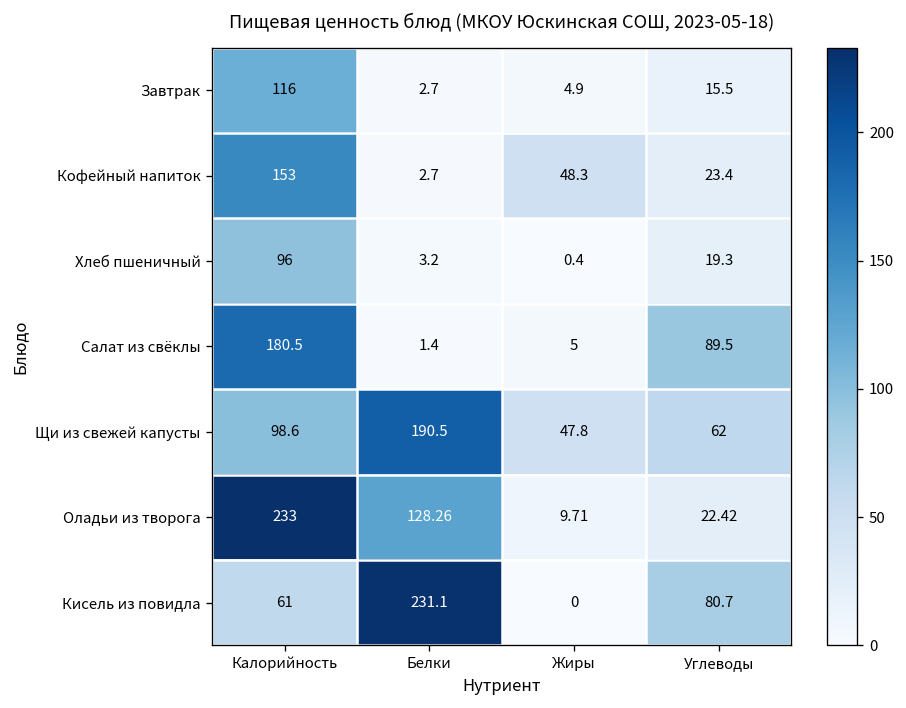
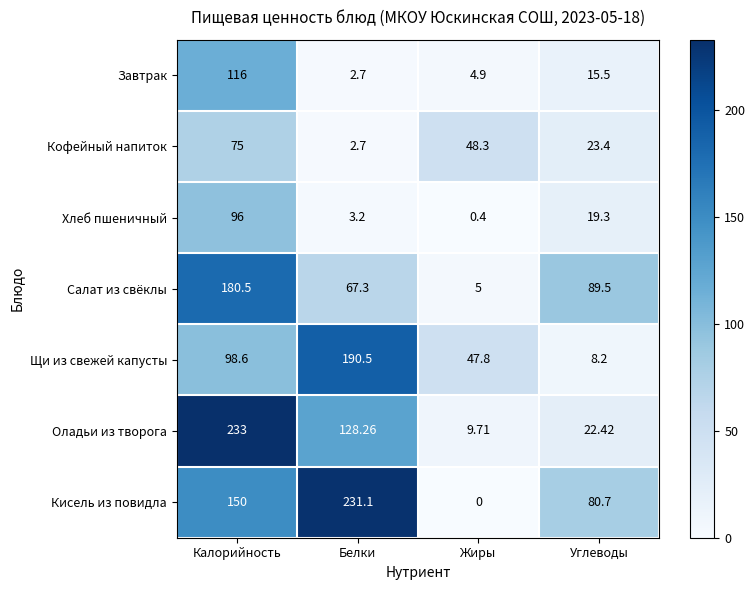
  {
    "Завтрак": {
      "Калорийность": 116,
      "Белки": 2.7,
      "Жиры": 4.9,
      "Углеводы": 15.5
    },
    "Кофейный напиток": {
-     "Калорийность": 153,
+     "Калорийность": 75,
      "Белки": 2.7,
      "Жиры": 48.3,
      "Углеводы": 23.4
    },
    "Хлеб пшеничный": {
      "Калорийность": 96,
      "Белки": 3.2,
      "Жиры": 0.4,
      "Углеводы": 19.3
    },
    "Салат из свёклы": {
      "Калорийность": 180.5,
-     "Белки": 1.4,
+     "Белки": 67.3,
      "Жиры": 5,
      "Углеводы": 89.5
    },
    "Щи из свежей капусты": {
      "Калорийность": 98.6,
      "Белки": 190.5,
      "Жиры": 47.8,
-     "Углеводы": 62
+     "Углеводы": 8.2
    },
    "Оладьи из творога": {
      "Калорийность": 233,
      "Белки": 128.26,
      "Жиры": 9.71,
      "Углеводы": 22.42
    },
    "Кисель из повидла": {
-     "Калорийность": 61,
+     "Калорийность": 150,
      "Белки": 231.1,
      "Жиры": 0,
      "Углеводы": 80.7
    }
  }
